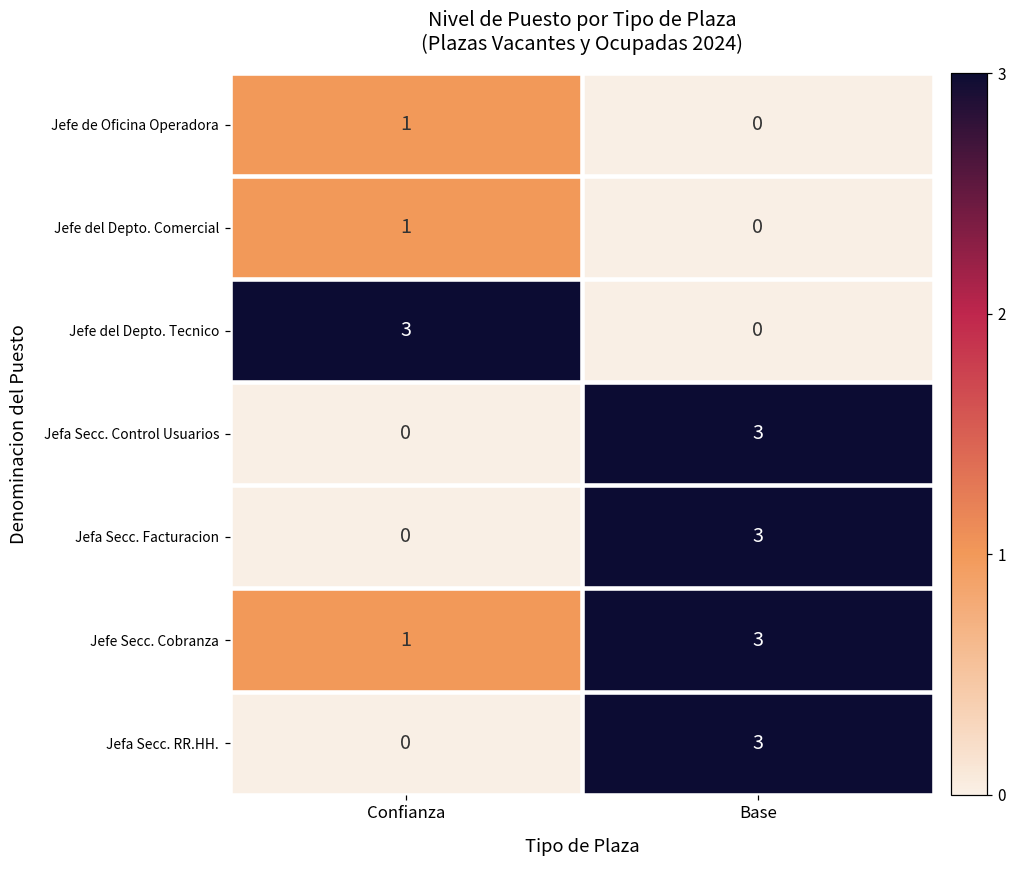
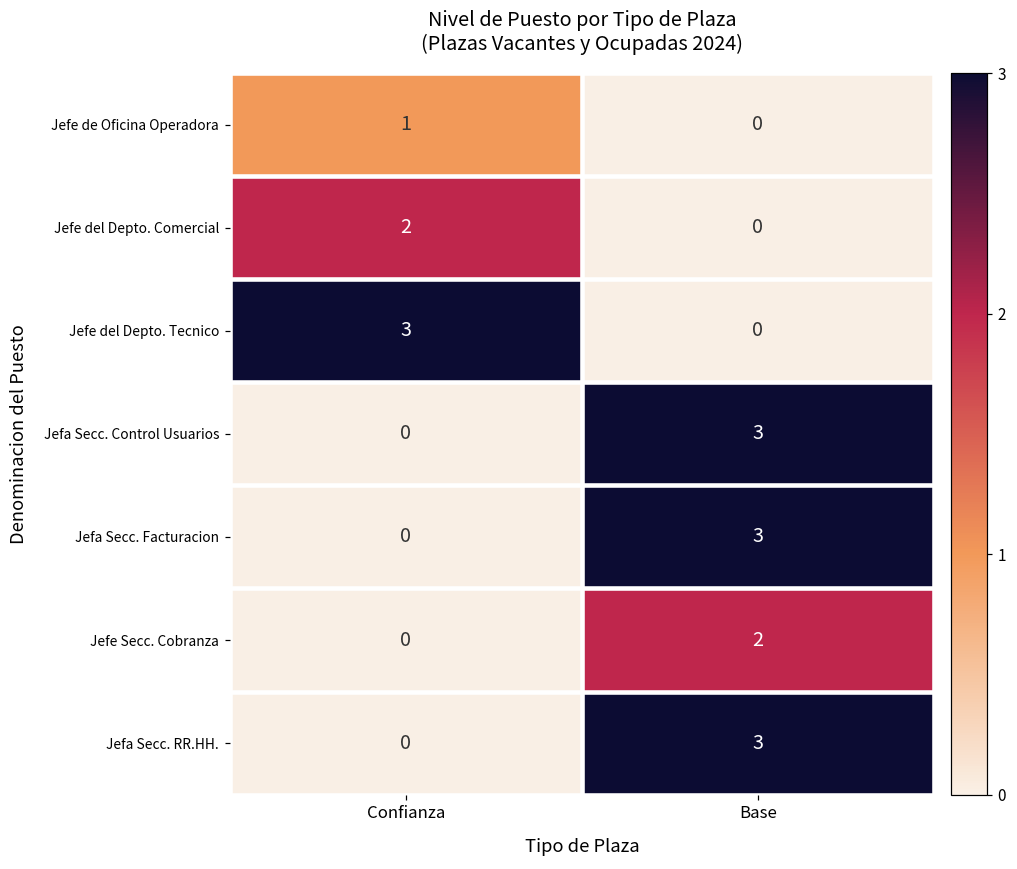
  {
    "Jefe de Oficina Operadora": {
      "Confianza": 1,
      "Base": 0
    },
    "Jefe del Depto. Comercial": {
-     "Confianza": 1,
+     "Confianza": 2,
      "Base": 0
    },
    "Jefe del Depto. Tecnico": {
      "Confianza": 3,
      "Base": 0
    },
    "Jefa Secc. Control Usuarios": {
      "Confianza": 0,
      "Base": 3
    },
    "Jefa Secc. Facturacion": {
      "Confianza": 0,
      "Base": 3
    },
    "Jefe Secc. Cobranza": {
-     "Confianza": 1,
-     "Base": 3
+     "Confianza": 0,
+     "Base": 2
    },
    "Jefa Secc. RR.HH.": {
      "Confianza": 0,
      "Base": 3
    }
  }
